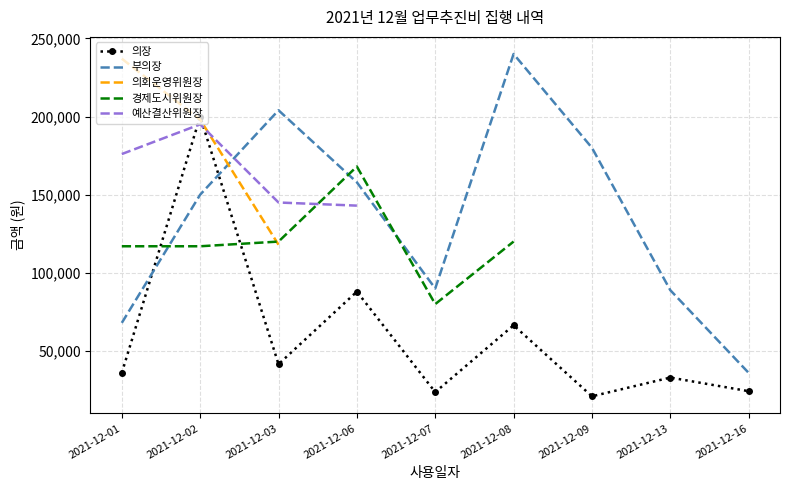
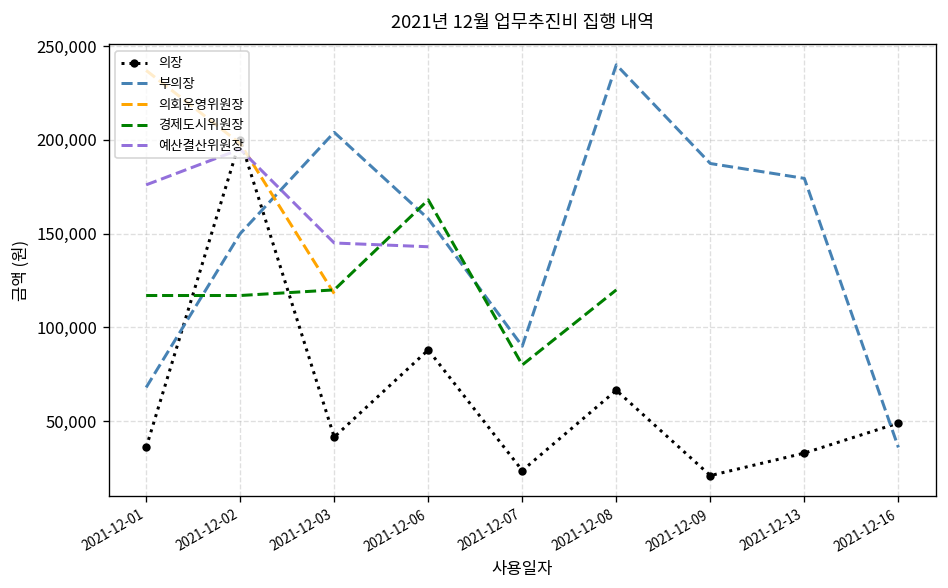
  {
    "의장": {
      "2021-12-01": "36,000",
      "2021-12-03": "42,000",
      "2021-12-06": "88,000",
      "2021-12-07": "24,000",
      "2021-12-08": "66,000",
      "2021-12-09": "21,000",
      "2021-12-13": "33,000",
-     "2021-12-16": "24,000"
+     "2021-12-16": "49,000"
    },
    "부의장": {
      "2021-12-01": "68,000",
      "2021-12-02": "150,000",
      "2021-12-03": "204,000",
      "2021-12-06": "158,000",
      "2021-12-07": "90,000",
      "2021-12-08": "240,000",
-     "2021-12-09": "180,000",
-     "2021-12-13": "89,000",
+     "2021-12-09": "187,000",
+     "2021-12-13": "179,000",
      "2021-12-16": "36,000"
    },
    "의회운영위원장": {
      "2021-12-03": "118,000"
    },
    "경제도시위원장": {
      "2021-12-01": "117,000",
      "2021-12-02": "117,000",
      "2021-12-03": "120,000",
      "2021-12-06": "168,000",
      "2021-12-07": "80,000",
      "2021-12-08": "120,000"
    },
    "예산결산위원장": {
      "2021-12-01": "176,000",
      "2021-12-02": "195,000",
      "2021-12-03": "145,000",
      "2021-12-06": "143,000"
    }
  }
